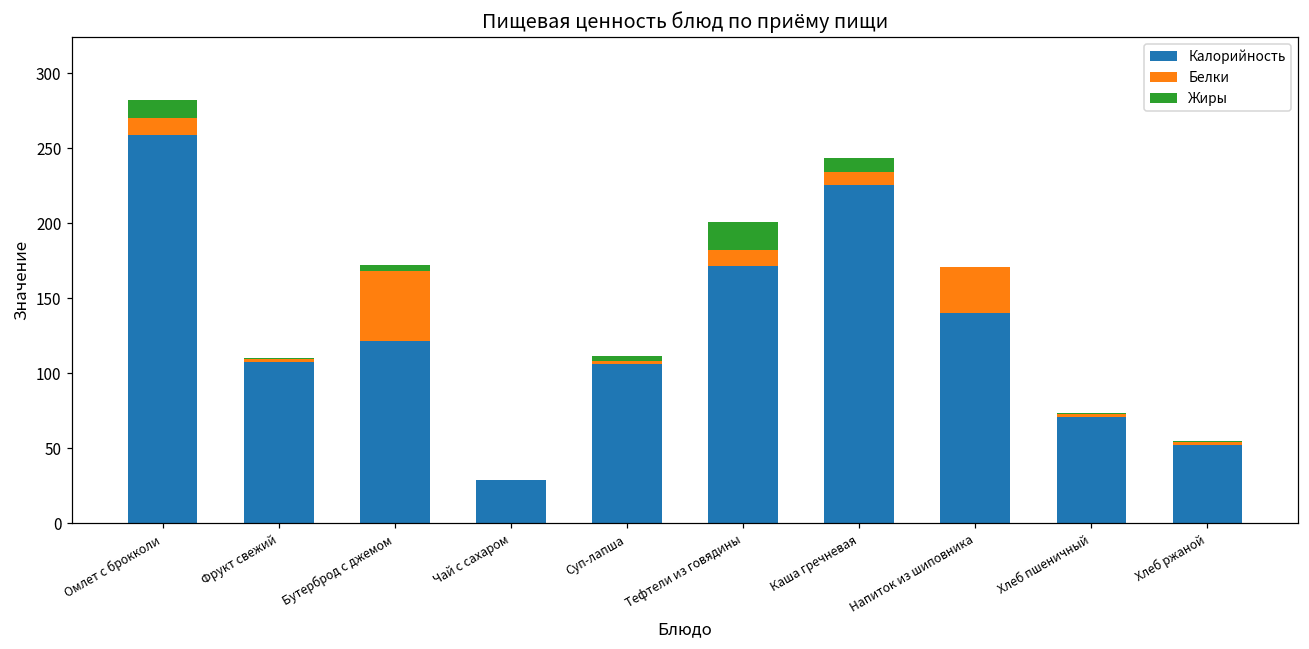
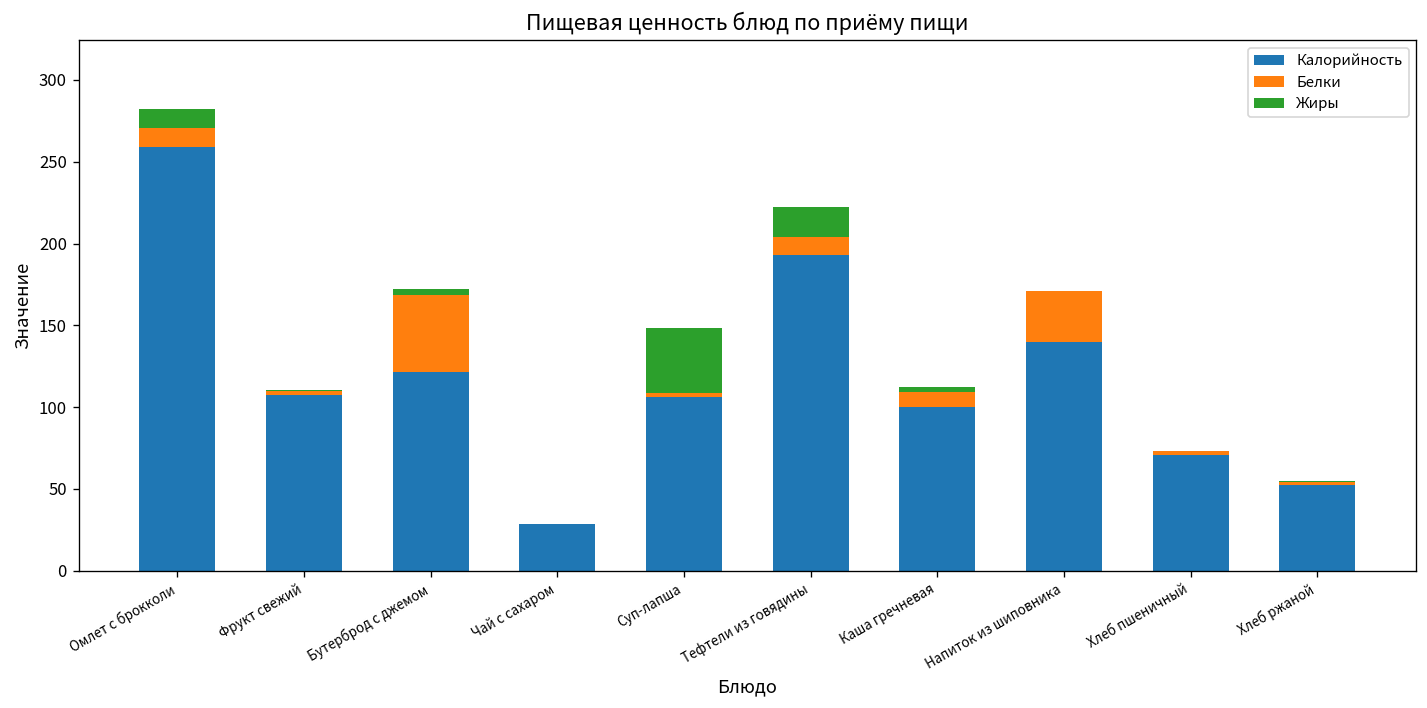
  {
    "Калорийность": {
      "Омлет с брокколи": 259,
      "Фрукт свежий": 108,
      "Бутерброд с джемом": 122,
      "Чай с сахаром": 28,
      "Суп-лапша": 106,
-     "Тефтели из говядины": 171,
-     "Каша гречневая": 226,
+     "Тефтели из говядины": 193,
+     "Каша гречневая": 100,
      "Напиток из шиповника": 140,
      "Хлеб пшеничный": 71,
      "Хлеб ржаной": 52
    },
    "Белки": {
      "Омлет с брокколи": 12,
      "Фрукт свежий": 2,
      "Бутерброд с джемом": 47,
      "Суп-лапша": 3,
      "Тефтели из говядины": 11,
      "Каша гречневая": 9,
      "Напиток из шиповника": 31,
      "Хлеб пшеничный": 2,
      "Хлеб ржаной": 2
    },
    "Жиры": {
      "Омлет с брокколи": 12,
      "Бутерброд с джемом": 4,
      "Чай с сахаром": 0,
-     "Суп-лапша": 3,
+     "Суп-лапша": 40,
      "Тефтели из говядины": 19,
-     "Каша гречневая": 9
+     "Каша гречневая": 3
    }
  }
